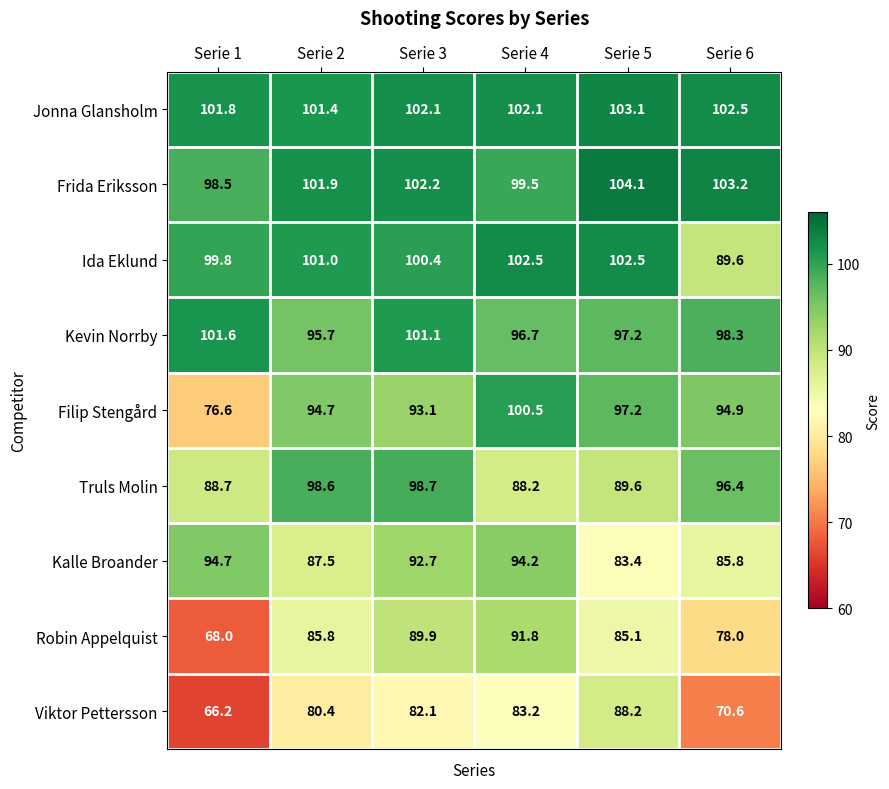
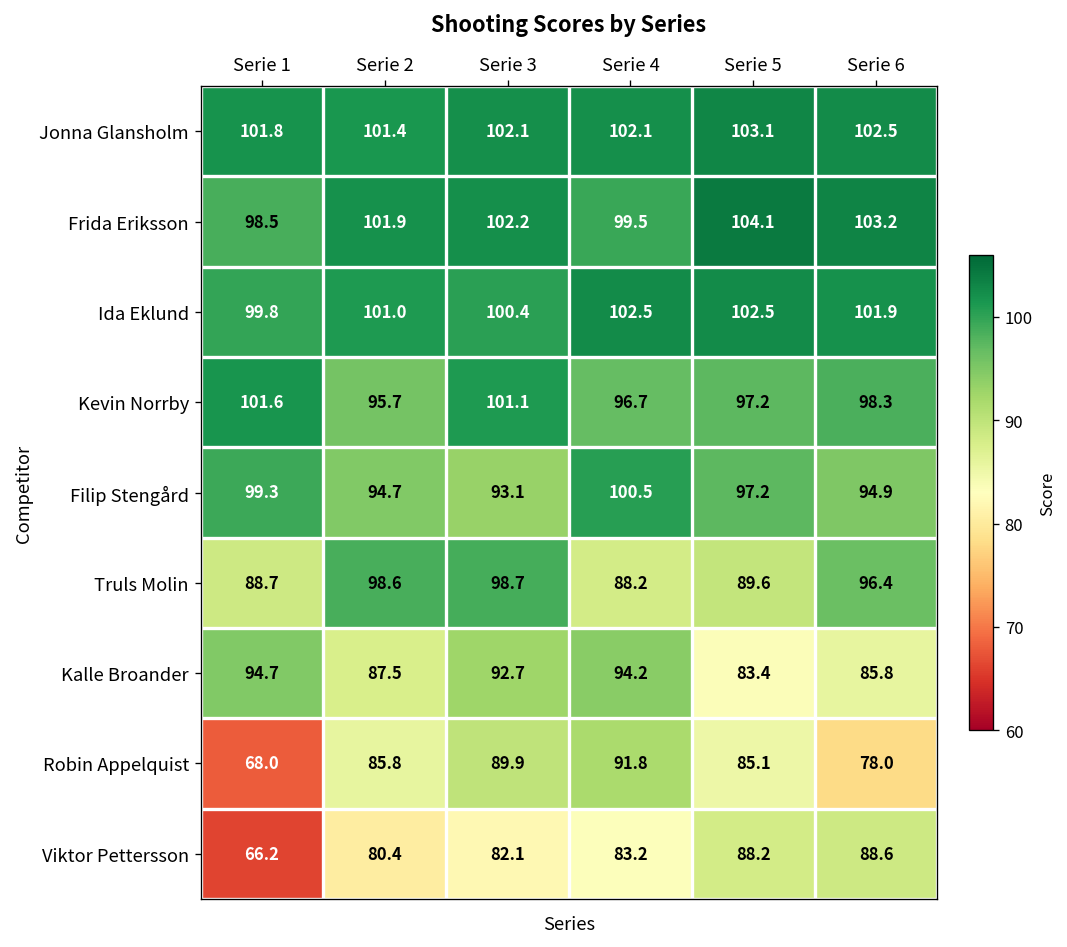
  {
    "Jonna Glansholm": {
      "Serie 1": 101.8,
      "Serie 2": 101.4,
      "Serie 3": 102.1,
      "Serie 4": 102.1,
      "Serie 5": 103.1,
      "Serie 6": 102.5
    },
    "Frida Eriksson": {
      "Serie 1": 98.5,
      "Serie 2": 101.9,
      "Serie 3": 102.2,
      "Serie 4": 99.5,
      "Serie 5": 104.1,
      "Serie 6": 103.2
    },
    "Ida Eklund": {
      "Serie 1": 99.8,
      "Serie 2": 101.0,
      "Serie 3": 100.4,
      "Serie 4": 102.5,
      "Serie 5": 102.5,
-     "Serie 6": 89.6
+     "Serie 6": 101.9
    },
    "Kevin Norrby": {
      "Serie 1": 101.6,
      "Serie 2": 95.7,
      "Serie 3": 101.1,
      "Serie 4": 96.7,
      "Serie 5": 97.2,
      "Serie 6": 98.3
    },
    "Filip Stengård": {
-     "Serie 1": 76.6,
+     "Serie 1": 99.3,
      "Serie 2": 94.7,
      "Serie 3": 93.1,
      "Serie 4": 100.5,
      "Serie 5": 97.2,
      "Serie 6": 94.9
    },
    "Truls Molin": {
      "Serie 1": 88.7,
      "Serie 2": 98.6,
      "Serie 3": 98.7,
      "Serie 4": 88.2,
      "Serie 5": 89.6,
      "Serie 6": 96.4
    },
    "Kalle Broander": {
      "Serie 1": 94.7,
      "Serie 2": 87.5,
      "Serie 3": 92.7,
      "Serie 4": 94.2,
      "Serie 5": 83.4,
      "Serie 6": 85.8
    },
    "Robin Appelquist": {
      "Serie 1": 68.0,
      "Serie 2": 85.8,
      "Serie 3": 89.9,
      "Serie 4": 91.8,
      "Serie 5": 85.1,
      "Serie 6": 78.0
    },
    "Viktor Pettersson": {
      "Serie 1": 66.2,
      "Serie 2": 80.4,
      "Serie 3": 82.1,
      "Serie 4": 83.2,
      "Serie 5": 88.2,
-     "Serie 6": 70.6
+     "Serie 6": 88.6
    }
  }
